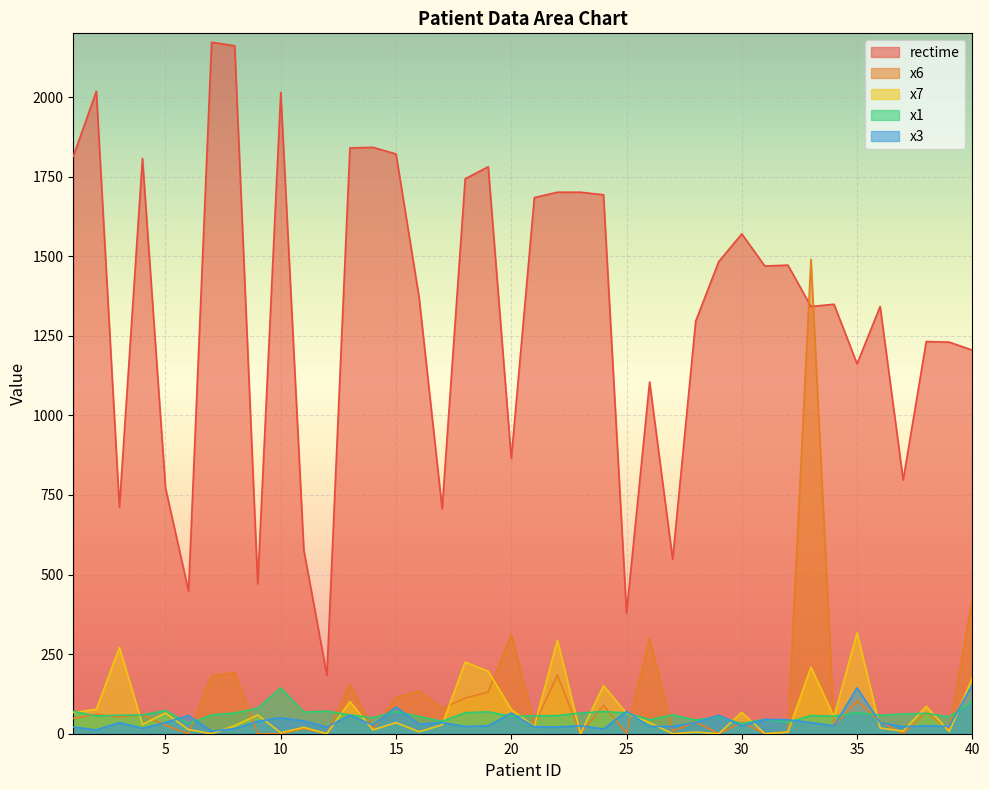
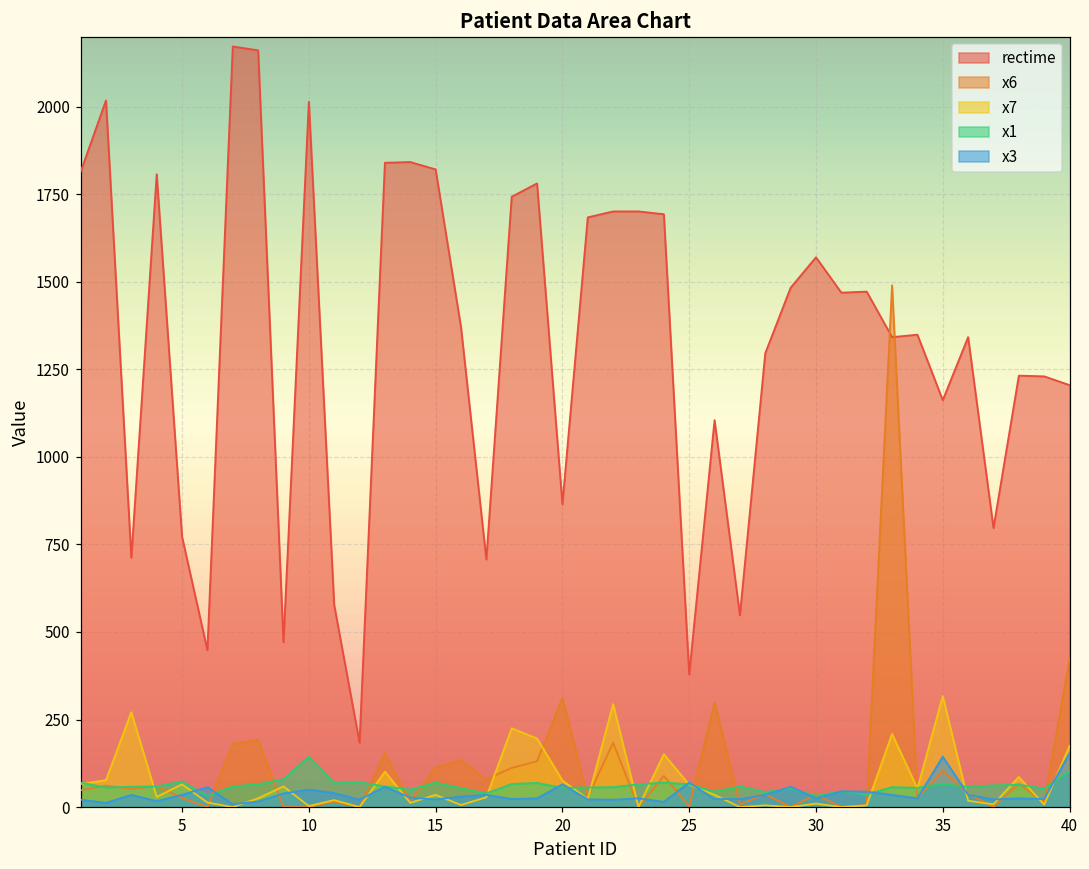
  {
    "x7": {
      "15": 40,
      "20": 80,
-     "30": 70,
+     "30": 10,
      "35": 320,
      "40": 180
    },
    "x1": {
      "10": 140,
      "15": 70,
      "20": 60,
      "35": 70,
      "40": 100
    },
    "x3": {
      "5": 40,
      "10": 50,
-     "15": 80,
+     "15": 20,
      "20": 70,
      "35": 140,
      "40": 150
    }
  }
